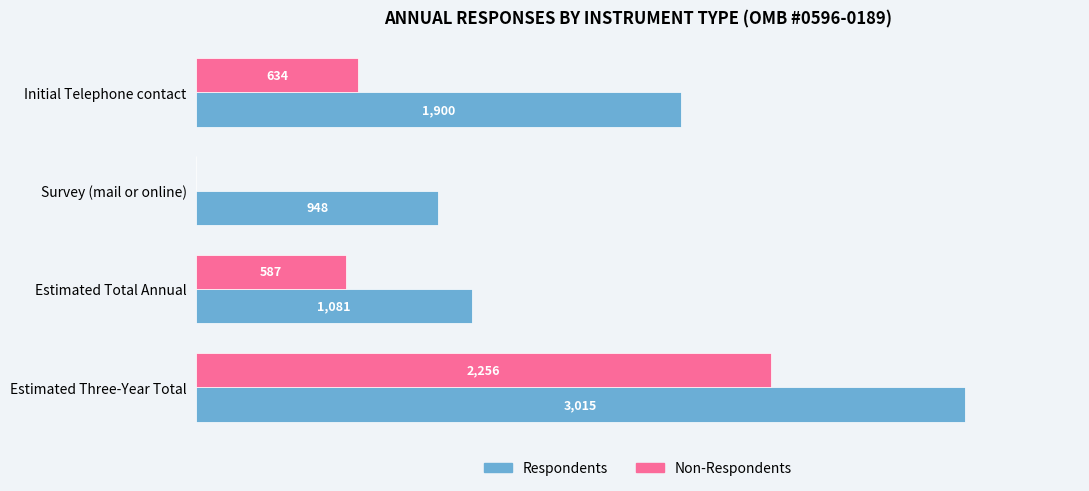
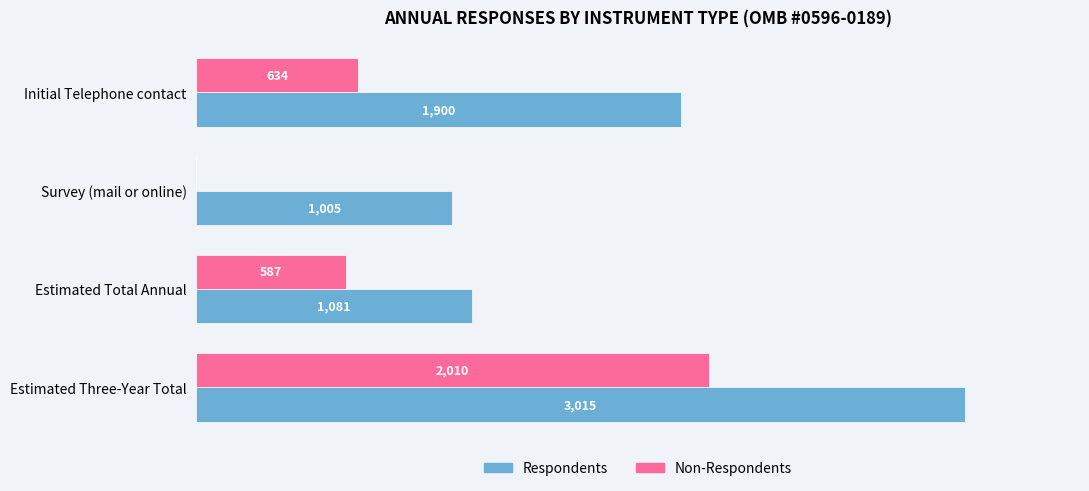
  {
    "Respondents": {
      "Initial Telephone contact": "1,900",
-     "Survey (mail or online)": "948",
+     "Survey (mail or online)": "1,005",
      "Estimated Total Annual": "1,081",
      "Estimated Three-Year Total": "3,015"
    },
    "Non-Respondents": {
      "Initial Telephone contact": "634",
      "Estimated Total Annual": "587",
-     "Estimated Three-Year Total": "2,256"
+     "Estimated Three-Year Total": "2,010"
    }
  }
